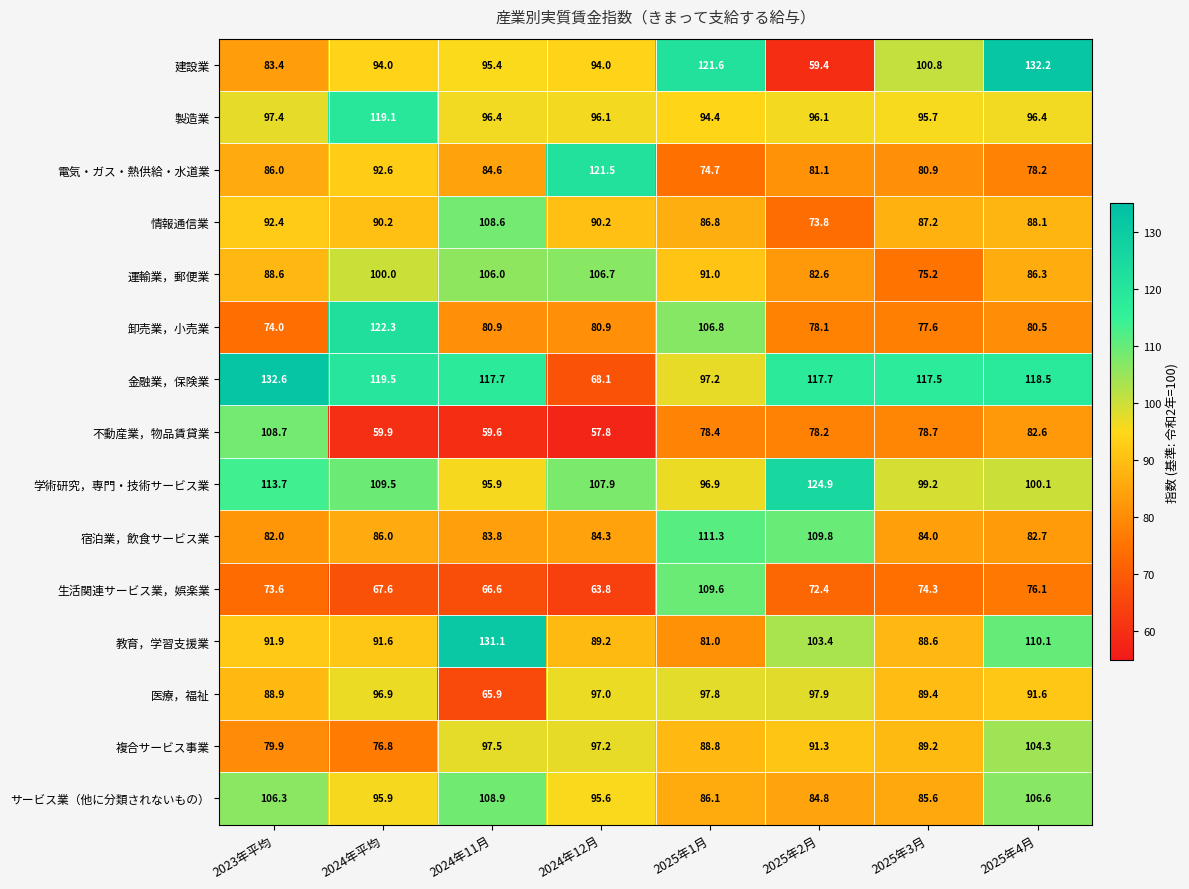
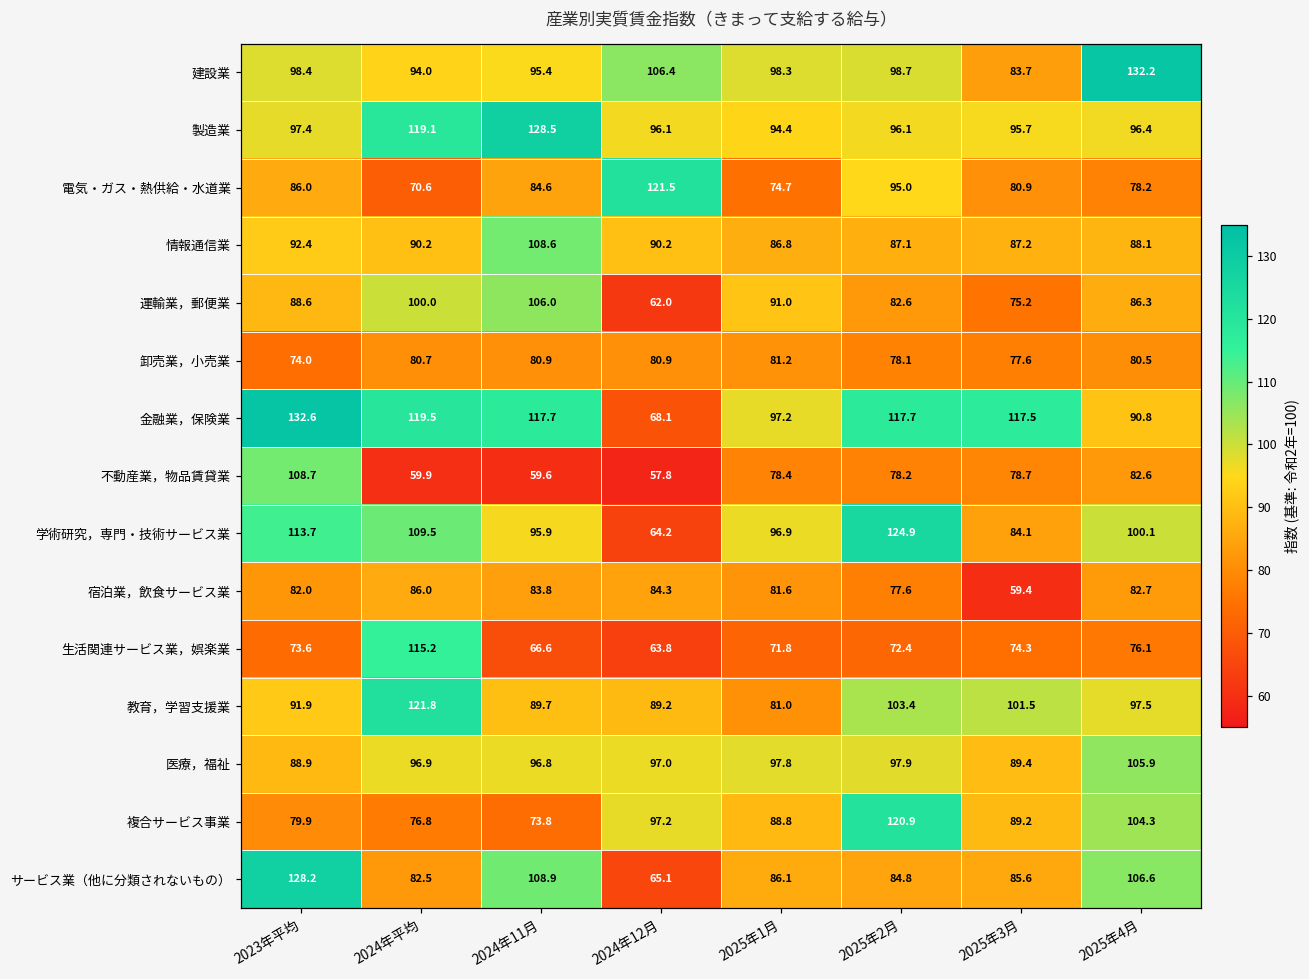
  {
    "建設業": {
-     "2023年平均": 83.4,
+     "2023年平均": 98.4,
      "2024年平均": 94.0,
      "2024年11月": 95.4,
-     "2024年12月": 94.0,
-     "2025年1月": 121.6,
-     "2025年2月": 59.4,
-     "2025年3月": 100.8,
+     "2024年12月": 106.4,
+     "2025年1月": 98.3,
+     "2025年2月": 98.7,
+     "2025年3月": 83.7,
      "2025年4月": 132.2
    },
    "製造業": {
      "2023年平均": 97.4,
      "2024年平均": 119.1,
-     "2024年11月": 96.4,
+     "2024年11月": 128.5,
      "2024年12月": 96.1,
      "2025年1月": 94.4,
      "2025年2月": 96.1,
      "2025年3月": 95.7,
      "2025年4月": 96.4
    },
    "電気・ガス・熱供給・水道業": {
      "2023年平均": 86.0,
-     "2024年平均": 92.6,
+     "2024年平均": 70.6,
      "2024年11月": 84.6,
      "2024年12月": 121.5,
      "2025年1月": 74.7,
-     "2025年2月": 81.1,
+     "2025年2月": 95.0,
      "2025年3月": 80.9,
      "2025年4月": 78.2
    },
    "情報通信業": {
      "2023年平均": 92.4,
      "2024年平均": 90.2,
      "2024年11月": 108.6,
      "2024年12月": 90.2,
      "2025年1月": 86.8,
-     "2025年2月": 73.8,
+     "2025年2月": 87.1,
      "2025年3月": 87.2,
      "2025年4月": 88.1
    },
    "運輸業，郵便業": {
      "2023年平均": 88.6,
      "2024年平均": 100.0,
      "2024年11月": 106.0,
-     "2024年12月": 106.7,
+     "2024年12月": 62.0,
      "2025年1月": 91.0,
      "2025年2月": 82.6,
      "2025年3月": 75.2,
      "2025年4月": 86.3
    },
    "卸売業，小売業": {
      "2023年平均": 74.0,
-     "2024年平均": 122.3,
+     "2024年平均": 80.7,
      "2024年11月": 80.9,
      "2024年12月": 80.9,
-     "2025年1月": 106.8,
+     "2025年1月": 81.2,
      "2025年2月": 78.1,
      "2025年3月": 77.6,
      "2025年4月": 80.5
    },
    "金融業，保険業": {
      "2023年平均": 132.6,
      "2024年平均": 119.5,
      "2024年11月": 117.7,
      "2024年12月": 68.1,
      "2025年1月": 97.2,
      "2025年2月": 117.7,
      "2025年3月": 117.5,
-     "2025年4月": 118.5
+     "2025年4月": 90.8
    },
    "不動産業，物品賃貸業": {
      "2023年平均": 108.7,
      "2024年平均": 59.9,
      "2024年11月": 59.6,
      "2024年12月": 57.8,
      "2025年1月": 78.4,
      "2025年2月": 78.2,
      "2025年3月": 78.7,
      "2025年4月": 82.6
    },
    "学術研究，専門・技術サービス業": {
      "2023年平均": 113.7,
      "2024年平均": 109.5,
      "2024年11月": 95.9,
-     "2024年12月": 107.9,
+     "2024年12月": 64.2,
      "2025年1月": 96.9,
      "2025年2月": 124.9,
-     "2025年3月": 99.2,
+     "2025年3月": 84.1,
      "2025年4月": 100.1
    },
    "宿泊業，飲食サービス業": {
      "2023年平均": 82.0,
      "2024年平均": 86.0,
      "2024年11月": 83.8,
      "2024年12月": 84.3,
-     "2025年1月": 111.3,
-     "2025年2月": 109.8,
-     "2025年3月": 84.0,
+     "2025年1月": 81.6,
+     "2025年2月": 77.6,
+     "2025年3月": 59.4,
      "2025年4月": 82.7
    },
    "生活関連サービス業，娯楽業": {
      "2023年平均": 73.6,
-     "2024年平均": 67.6,
+     "2024年平均": 115.2,
      "2024年11月": 66.6,
      "2024年12月": 63.8,
-     "2025年1月": 109.6,
+     "2025年1月": 71.8,
      "2025年2月": 72.4,
      "2025年3月": 74.3,
      "2025年4月": 76.1
    },
    "教育，学習支援業": {
      "2023年平均": 91.9,
-     "2024年平均": 91.6,
-     "2024年11月": 131.1,
+     "2024年平均": 121.8,
+     "2024年11月": 89.7,
      "2024年12月": 89.2,
      "2025年1月": 81.0,
      "2025年2月": 103.4,
-     "2025年3月": 88.6,
-     "2025年4月": 110.1
+     "2025年3月": 101.5,
+     "2025年4月": 97.5
    },
    "医療，福祉": {
      "2023年平均": 88.9,
      "2024年平均": 96.9,
-     "2024年11月": 65.9,
+     "2024年11月": 96.8,
      "2024年12月": 97.0,
      "2025年1月": 97.8,
      "2025年2月": 97.9,
      "2025年3月": 89.4,
-     "2025年4月": 91.6
+     "2025年4月": 105.9
    },
    "複合サービス事業": {
      "2023年平均": 79.9,
      "2024年平均": 76.8,
-     "2024年11月": 97.5,
+     "2024年11月": 73.8,
      "2024年12月": 97.2,
      "2025年1月": 88.8,
-     "2025年2月": 91.3,
+     "2025年2月": 120.9,
      "2025年3月": 89.2,
      "2025年4月": 104.3
    },
    "サービス業（他に分類されないもの）": {
-     "2023年平均": 106.3,
-     "2024年平均": 95.9,
+     "2023年平均": 128.2,
+     "2024年平均": 82.5,
      "2024年11月": 108.9,
-     "2024年12月": 95.6,
+     "2024年12月": 65.1,
      "2025年1月": 86.1,
      "2025年2月": 84.8,
      "2025年3月": 85.6,
      "2025年4月": 106.6
    }
  }
